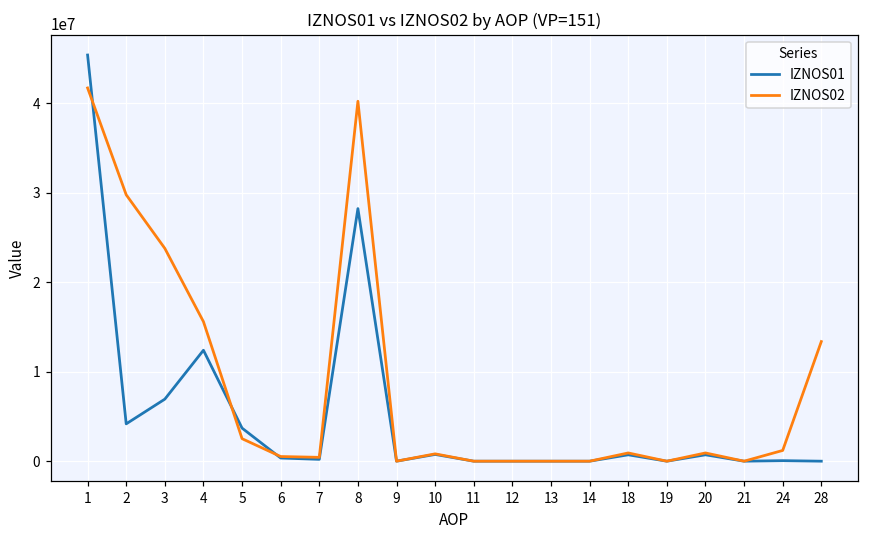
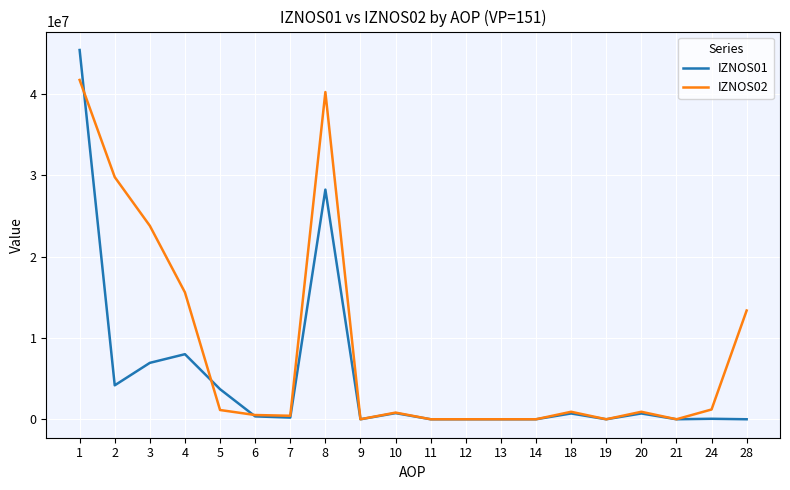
  {
    "IZNOS01": {
      "1": 45000000,
      "2": 4000000,
      "3": 7000000,
-     "4": 12000000,
+     "4": 8000000,
      "5": 4000000,
      "8": 28000000,
      "24": 0,
      "28": 0
    },
    "IZNOS02": {
      "1": 42000000,
      "2": 30000000,
      "3": 24000000,
      "4": 16000000,
-     "5": 3000000,
+     "5": 1000000,
      "8": 40000000,
      "24": 1000000,
      "28": 13000000
    }
  }
